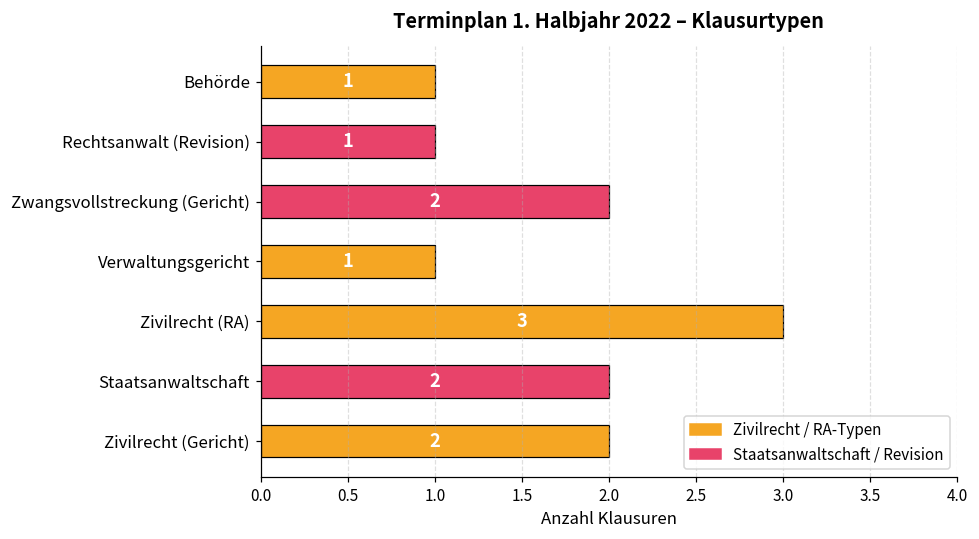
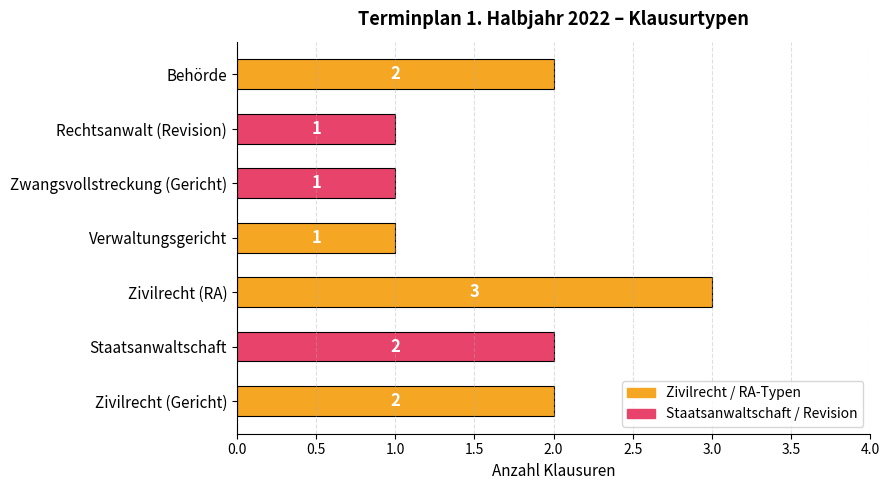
  {
-   "Behörde": 1,
+   "Behörde": 2,
    "Rechtsanwalt (Revision)": 1,
-   "Zwangsvollstreckung (Gericht)": 2,
+   "Zwangsvollstreckung (Gericht)": 1,
    "Verwaltungsgericht": 1,
    "Zivilrecht (RA)": 3,
    "Staatsanwaltschaft": 2,
    "Zivilrecht (Gericht)": 2
  }
